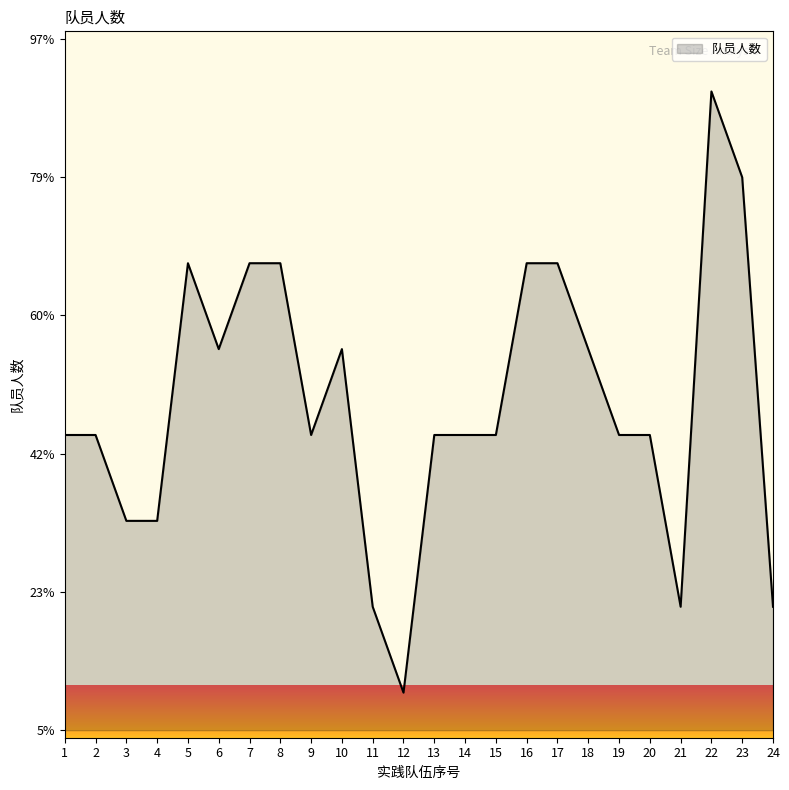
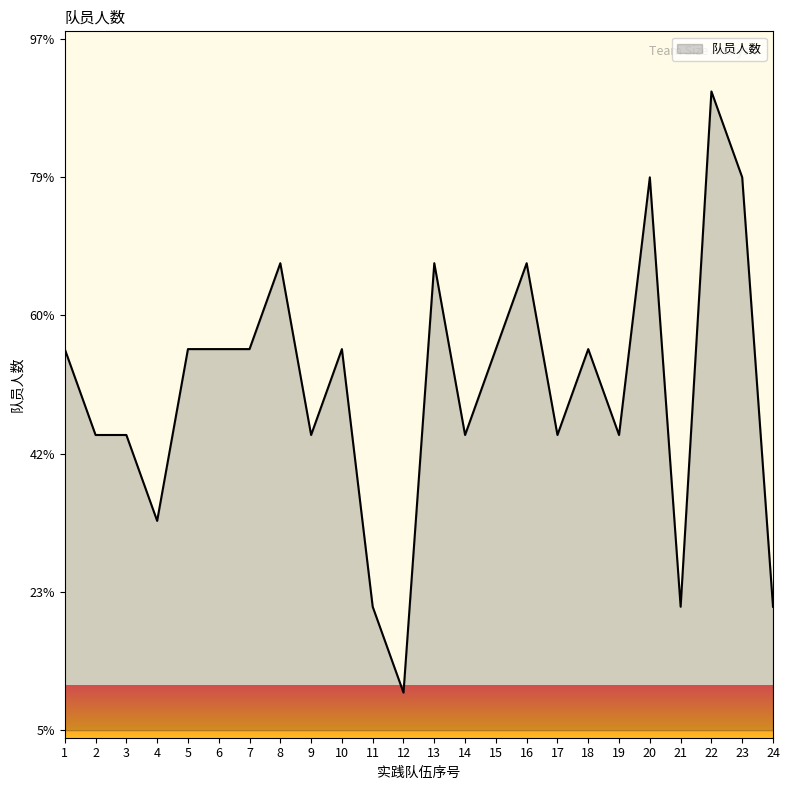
  {
-   "1": "44%",
+   "1": "56%",
    "2": "44%",
-   "3": "33%",
+   "3": "44%",
    "4": "33%",
-   "5": "67%",
+   "5": "56%",
    "6": "56%",
-   "7": "67%",
+   "7": "56%",
    "8": "67%",
    "9": "44%",
    "10": "56%",
    "11": "21%",
    "12": "10%",
-   "13": "44%",
+   "13": "67%",
    "14": "44%",
-   "15": "44%",
+   "15": "56%",
    "16": "67%",
-   "17": "67%",
+   "17": "44%",
    "18": "56%",
    "19": "44%",
-   "20": "44%",
+   "20": "79%",
    "21": "21%",
    "22": "90%",
    "23": "79%",
    "24": "21%"
  }
